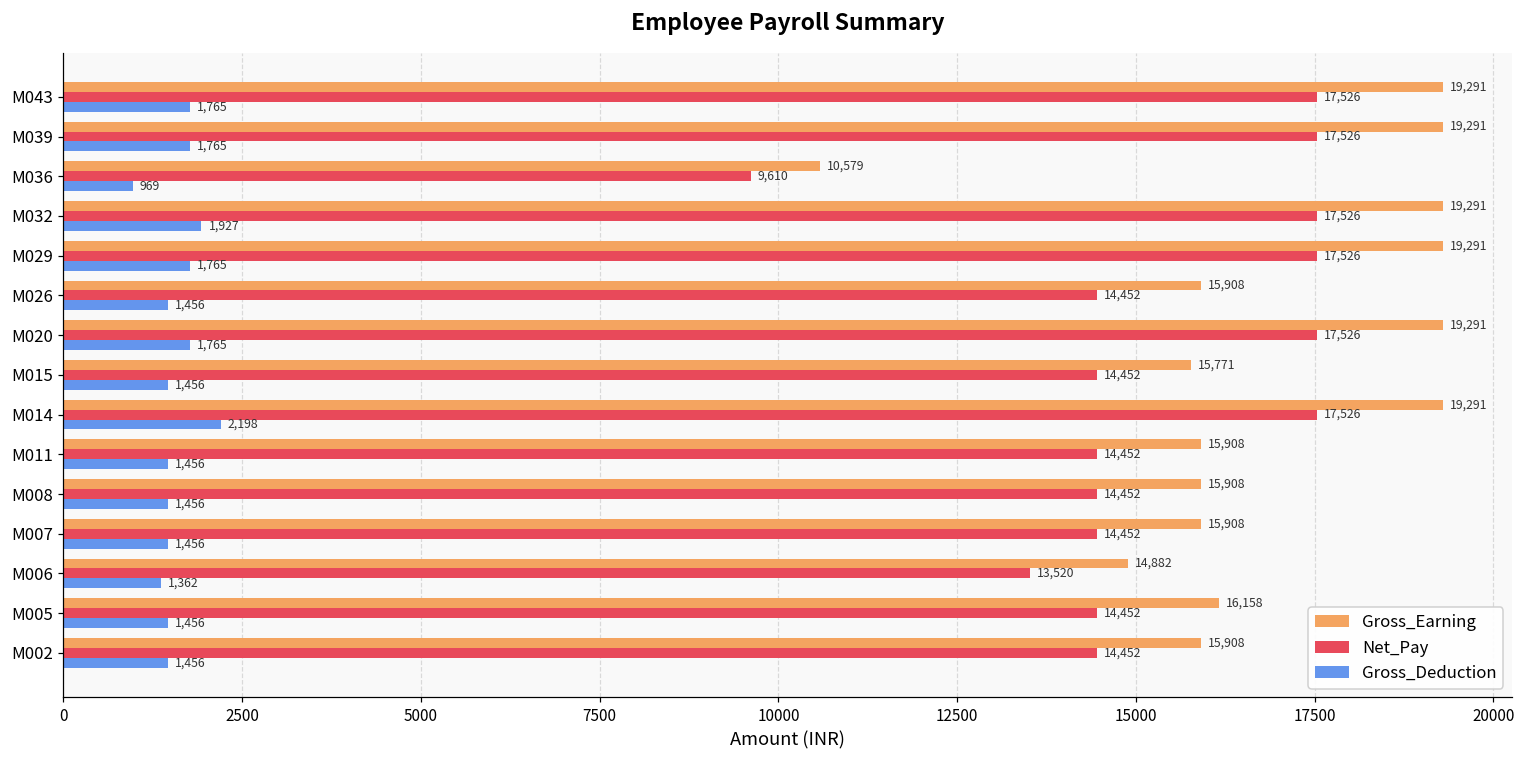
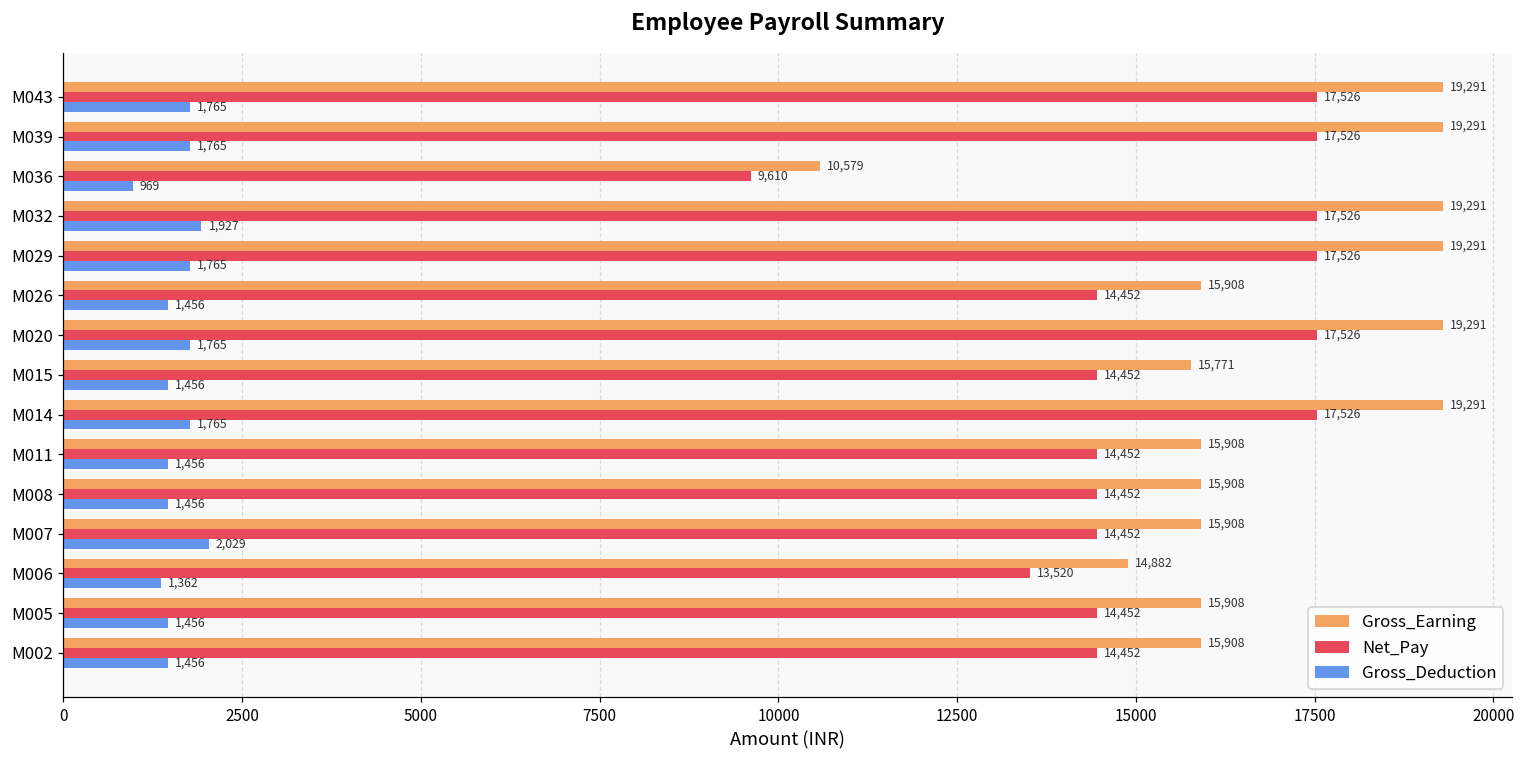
  {
    "Gross_Earning": {
      "M043": "19,291",
      "M039": "19,291",
      "M036": "10,579",
      "M032": "19,291",
      "M029": "19,291",
      "M026": "15,908",
      "M020": "19,291",
      "M015": "15,771",
      "M014": "19,291",
      "M011": "15,908",
      "M008": "15,908",
      "M007": "15,908",
      "M006": "14,882",
-     "M005": "16,158",
+     "M005": "15,908",
      "M002": "15,908"
    },
    "Net_Pay": {
      "M043": "17,526",
      "M039": "17,526",
      "M036": "9,610",
      "M032": "17,526",
      "M029": "17,526",
      "M026": "14,452",
      "M020": "17,526",
      "M015": "14,452",
      "M014": "17,526",
      "M011": "14,452",
      "M008": "14,452",
      "M007": "14,452",
      "M006": "13,520",
      "M005": "14,452",
      "M002": "14,452"
    },
    "Gross_Deduction": {
      "M043": "1,765",
      "M039": "1,765",
      "M036": "969",
      "M032": "1,927",
      "M029": "1,765",
      "M026": "1,456",
      "M020": "1,765",
      "M015": "1,456",
-     "M014": "2,198",
+     "M014": "1,765",
      "M011": "1,456",
      "M008": "1,456",
-     "M007": "1,456",
+     "M007": "2,029",
      "M006": "1,362",
      "M005": "1,456",
      "M002": "1,456"
    }
  }
